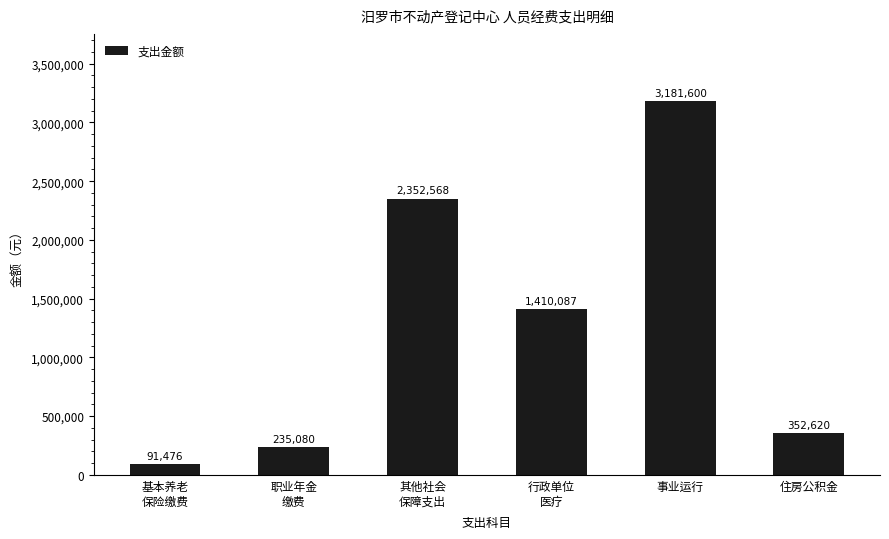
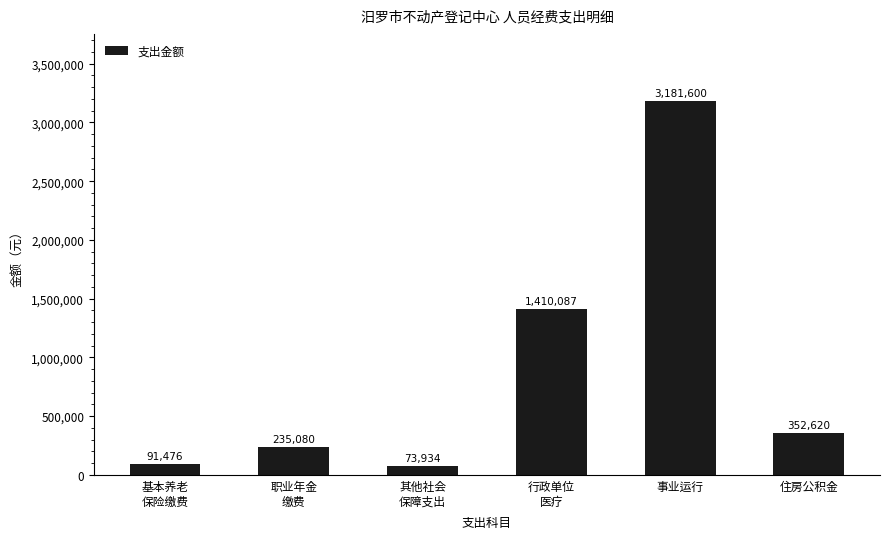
  {
    "基本养老 保险缴费": "91,476",
    "职业年金 缴费": "235,080",
-   "其他社会 保障支出": "2,352,568",
+   "其他社会 保障支出": "73,934",
    "行政单位 医疗": "1,410,087",
    "事业运行": "3,181,600",
    "住房公积金": "352,620"
  }
